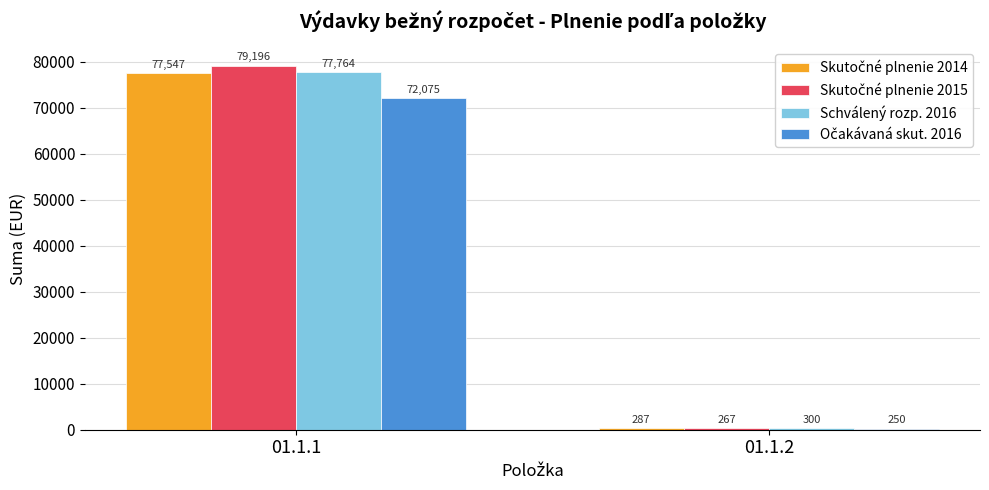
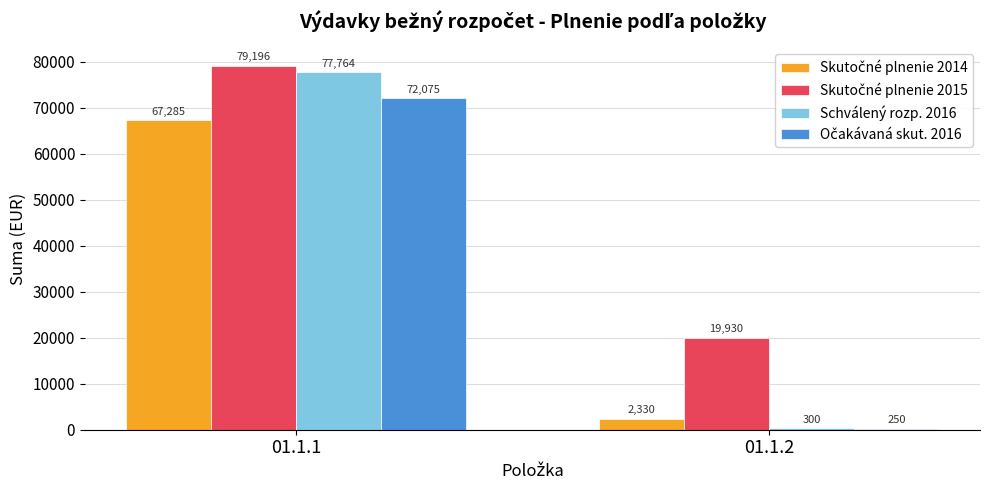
  {
    "Skutočné plnenie 2014": {
-     "01.1.1": "77,547",
-     "01.1.2": "287"
+     "01.1.1": "67,285",
+     "01.1.2": "2,330"
    },
    "Skutočné plnenie 2015": {
      "01.1.1": "79,196",
-     "01.1.2": "267"
+     "01.1.2": "19,930"
    },
    "Schválený rozp. 2016": {
      "01.1.1": "77,764",
      "01.1.2": "300"
    },
    "Očakávaná skut. 2016": {
      "01.1.1": "72,075",
      "01.1.2": "250"
    }
  }
